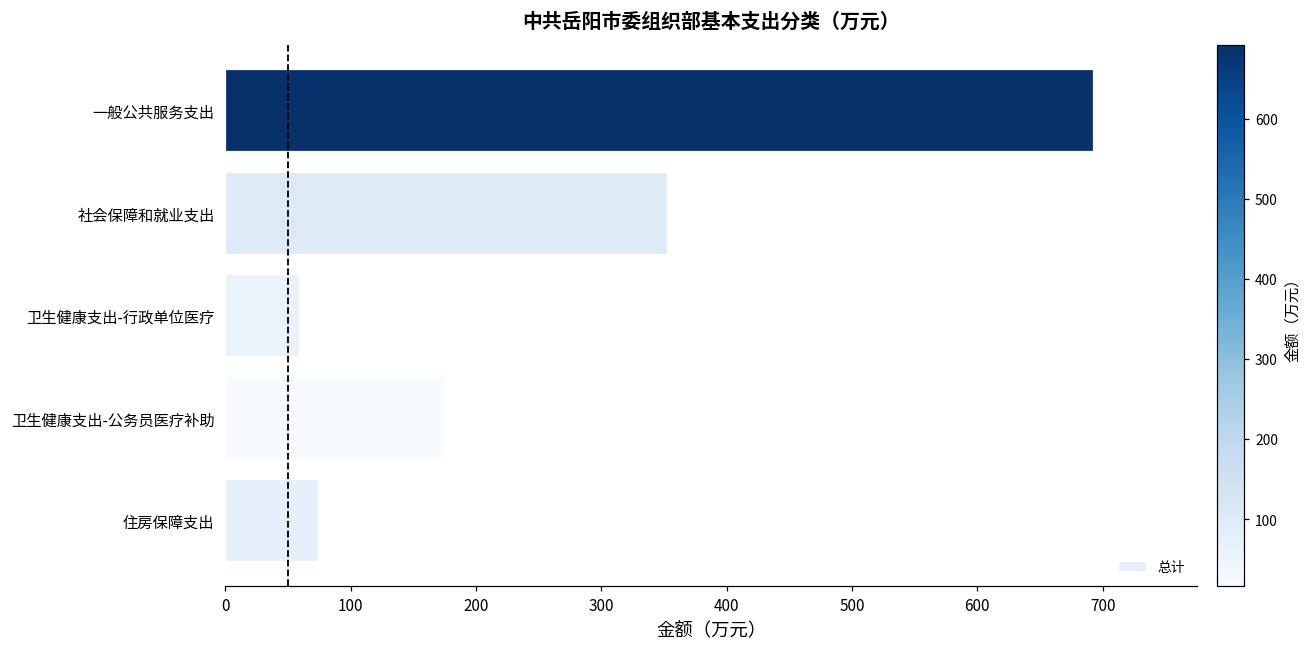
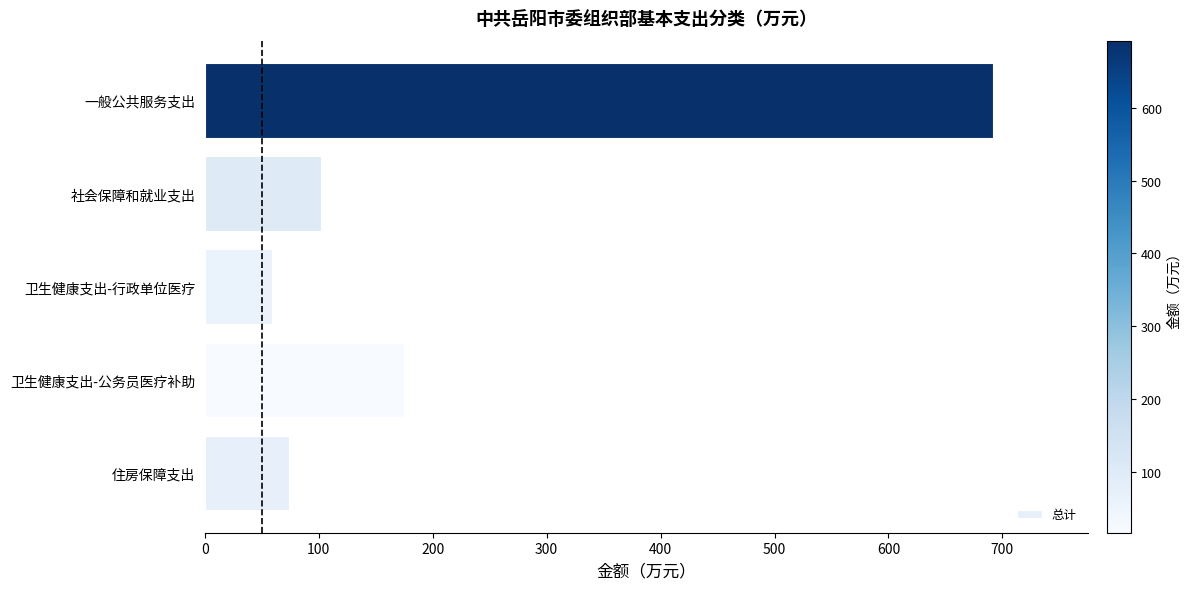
  {
    "一般公共服务支出": 692,
-   "社会保障和就业支出": 352,
+   "社会保障和就业支出": 102,
    "卫生健康支出-行政单位医疗": 59,
    "卫生健康支出-公务员医疗补助": 175,
    "住房保障支出": 74
  }
